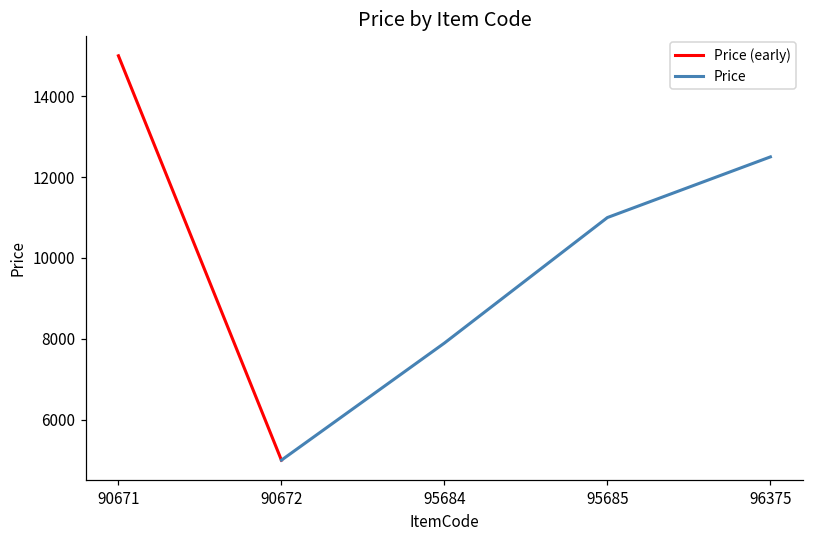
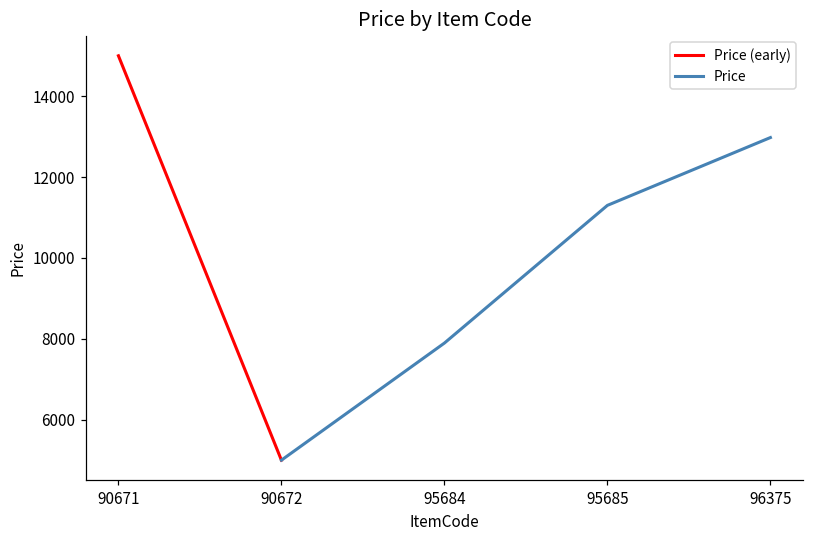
  {
    "Price (early)": {
      "90671": 15000
    },
    "Price": {
      "95684": 7900,
-     "95685": 11000,
-     "96375": 12500
+     "95685": 11300,
+     "96375": 13000
    }
  }
